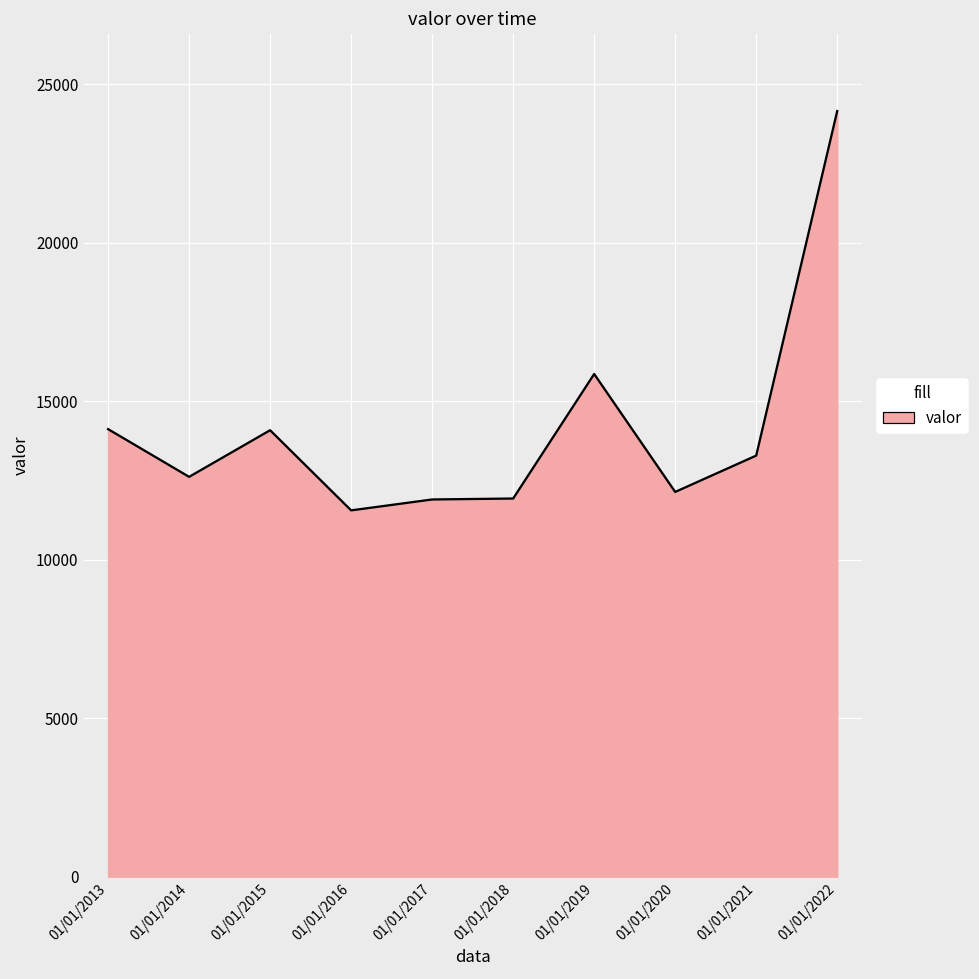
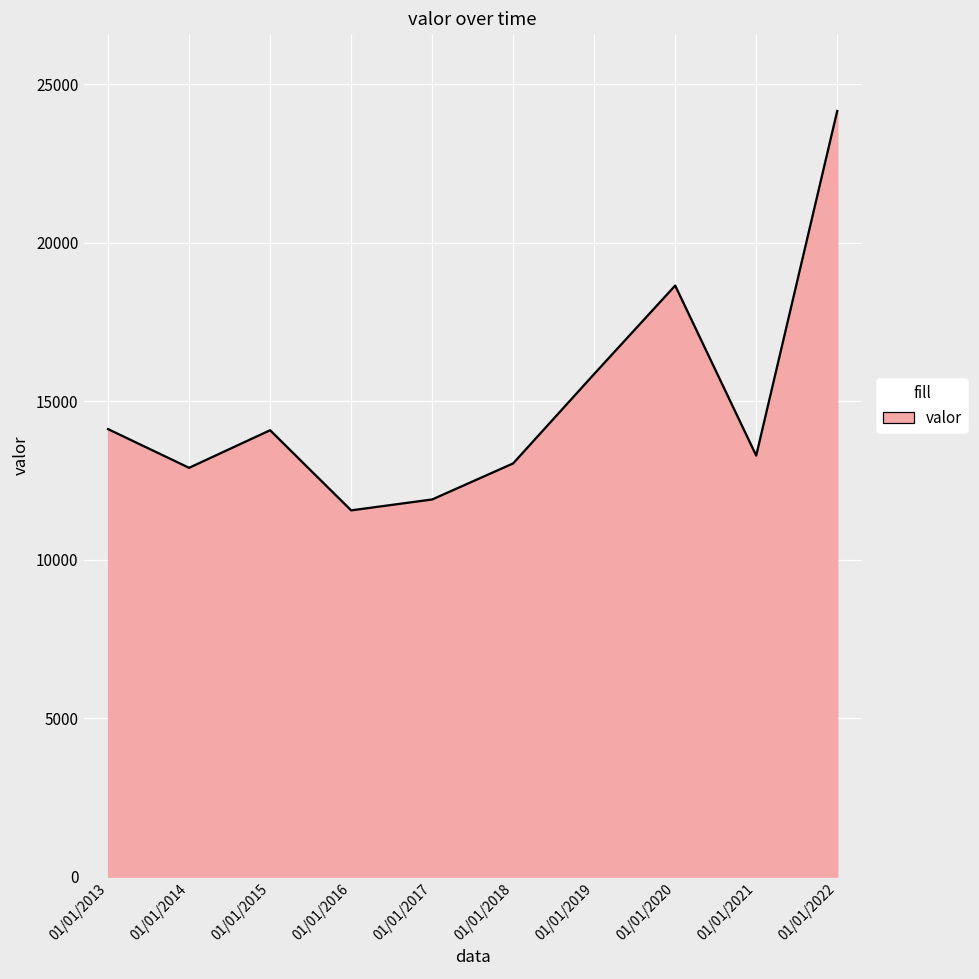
  {
    "01/01/2013": 14100,
-   "01/01/2014": 12600,
+   "01/01/2014": 12900,
    "01/01/2015": 14100,
    "01/01/2016": 11600,
    "01/01/2017": 11900,
-   "01/01/2018": 11900,
+   "01/01/2018": 13000,
    "01/01/2019": 15900,
-   "01/01/2020": 12100,
+   "01/01/2020": 18700,
    "01/01/2021": 13300,
    "01/01/2022": 24200
  }
